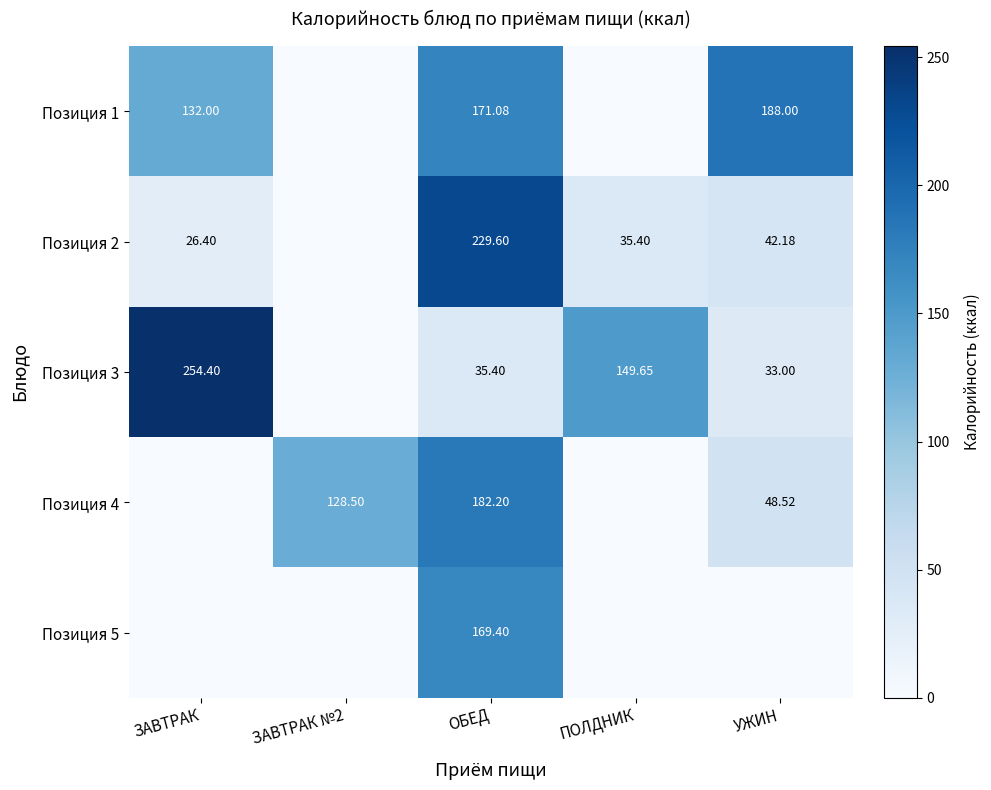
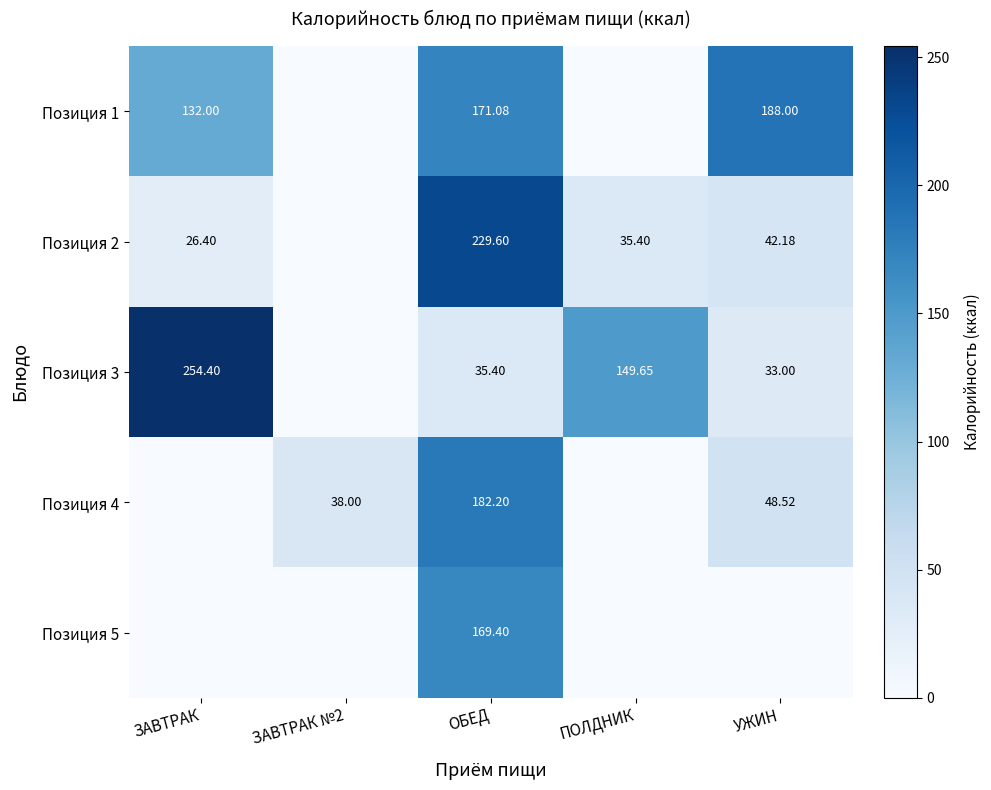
  {
    "Позиция 1": {
      "ЗАВТРАК": 132.00,
      "ОБЕД": 171.08,
      "УЖИН": 188.00
    },
    "Позиция 2": {
      "ЗАВТРАК": 26.40,
      "ОБЕД": 229.60,
      "ПОЛДНИК": 35.40,
      "УЖИН": 42.18
    },
    "Позиция 3": {
      "ЗАВТРАК": 254.40,
      "ОБЕД": 35.40,
      "ПОЛДНИК": 149.65,
      "УЖИН": 33.00
    },
    "Позиция 4": {
-     "ЗАВТРАК №2": 128.50,
+     "ЗАВТРАК №2": 38.00,
      "ОБЕД": 182.20,
      "УЖИН": 48.52
    },
    "Позиция 5": {
      "ОБЕД": 169.40
    }
  }
